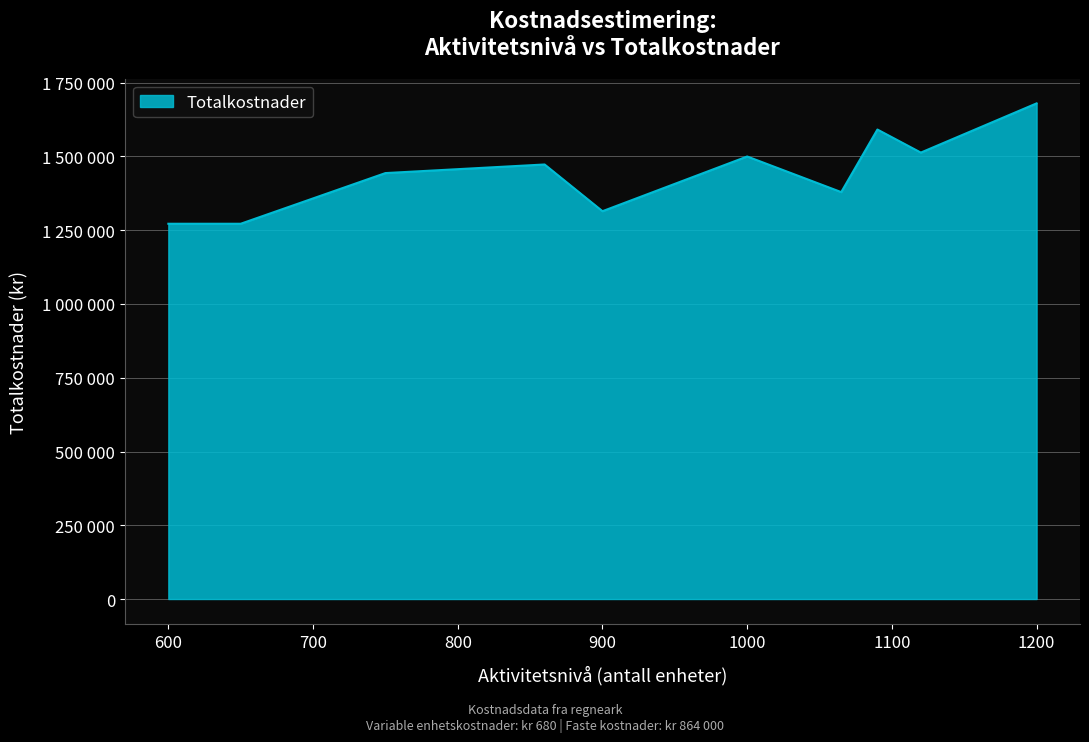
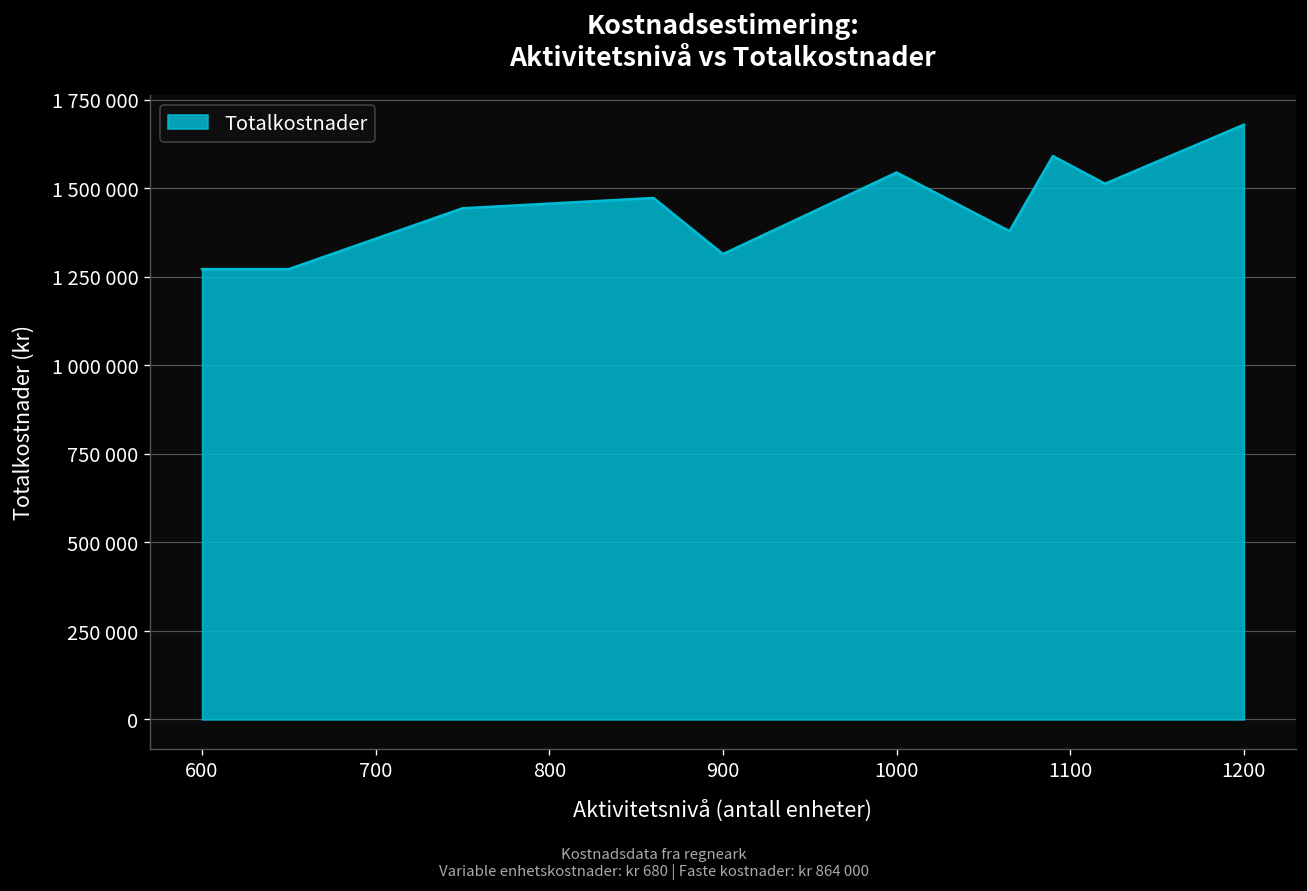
  {
    "600": 1270000,
    "900": 1310000,
-   "1000": 1500000,
+   "1000": 1540000,
    "1200": 1680000
  }
